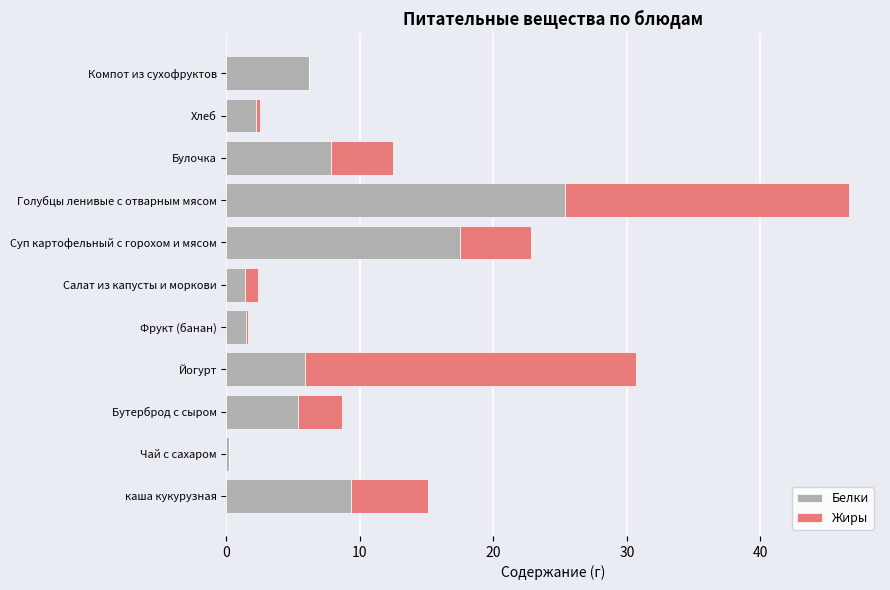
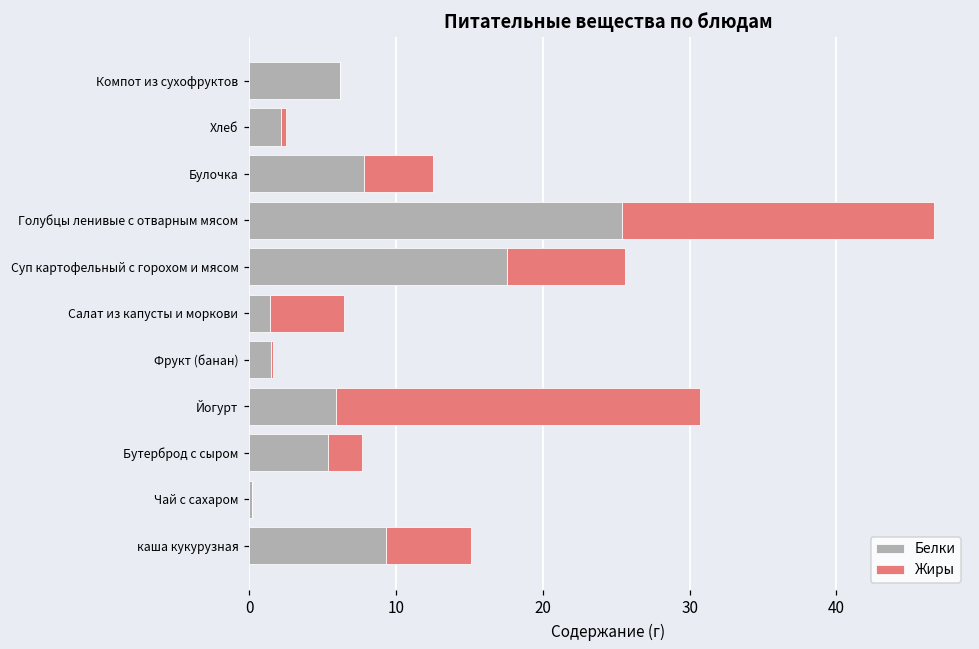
  {
    "Белки": {
      "Компот из сухофруктов": 6.2,
      "Хлеб": 2.2,
      "Булочка": 7.8,
      "Голубцы ленивые с отварным мясом": 25.4,
      "Суп картофельный с горохом и мясом": 17.5,
      "Салат из капусты и моркови": 1.4,
      "Фрукт (банан)": 1.5,
      "Йогурт": 5.9,
      "Бутерброд с сыром": 5.4,
      "Чай с сахаром": 0.2,
      "каша кукурузная": 9.3
    },
    "Жиры": {
      "Компот из сухофруктов": 0.0,
      "Хлеб": 0.3,
      "Булочка": 4.7,
      "Голубцы ленивые с отварным мясом": 21.3,
-     "Суп картофельный с горохом и мясом": 5.3,
-     "Салат из капусты и моркови": 0.9,
+     "Суп картофельный с горохом и мясом": 8.1,
+     "Салат из капусты и моркови": 5.1,
      "Йогурт": 24.8,
-     "Бутерброд с сыром": 3.3,
+     "Бутерброд с сыром": 2.3,
      "Чай с сахаром": 0.0,
      "каша кукурузная": 5.8
    }
  }
